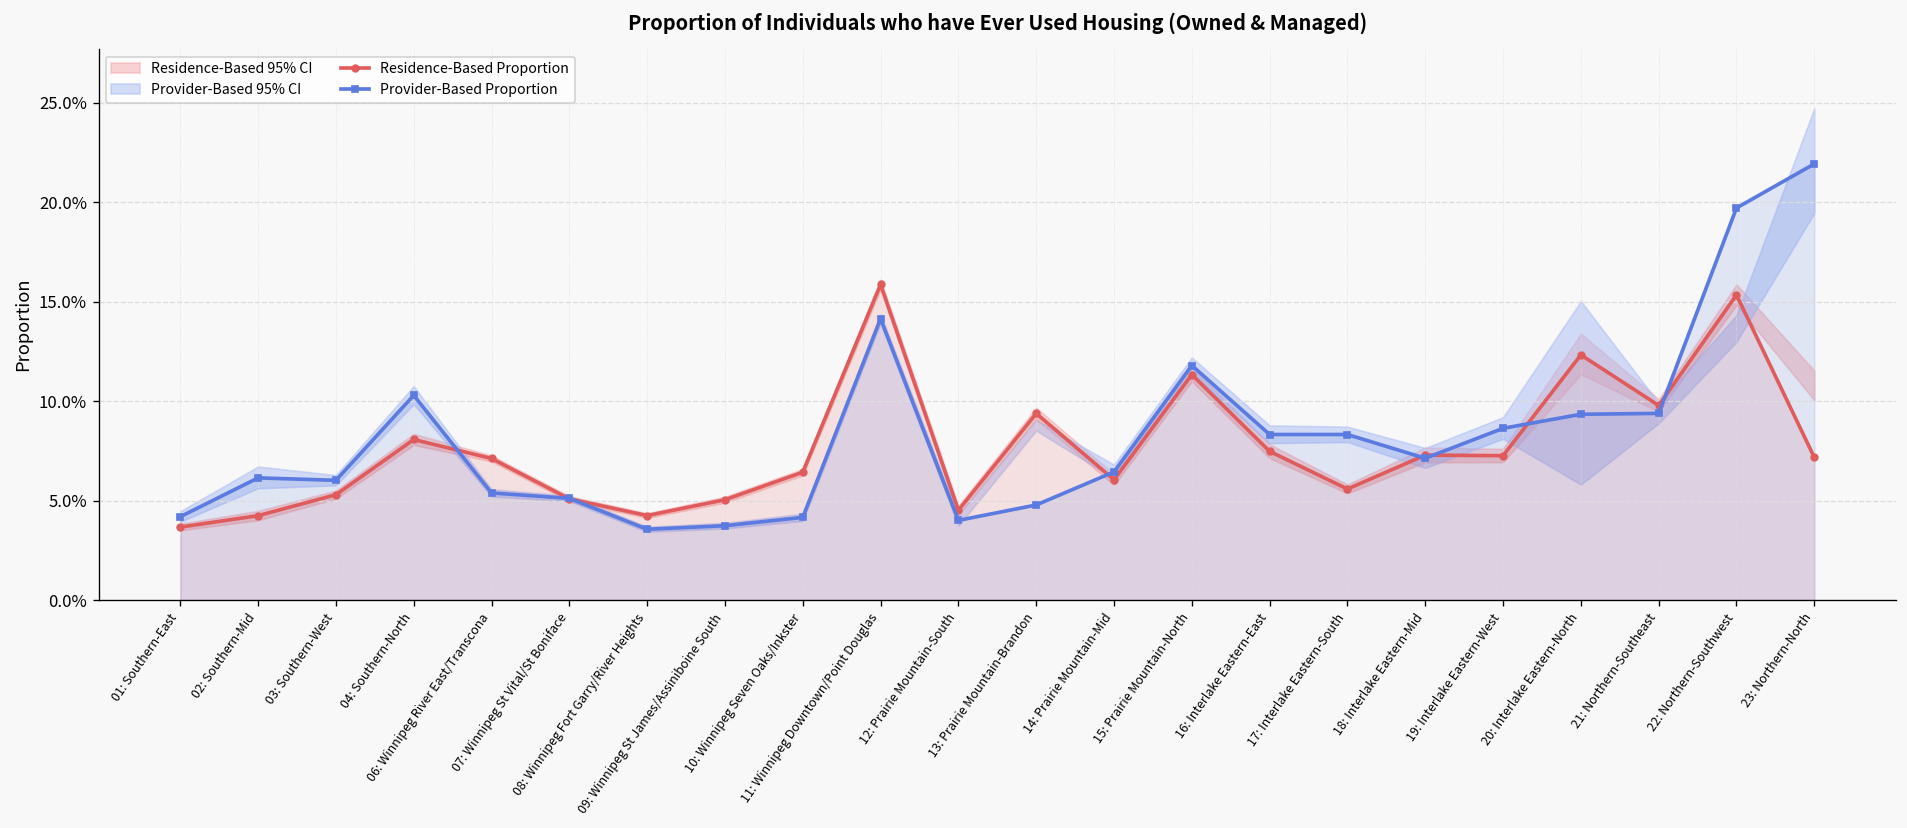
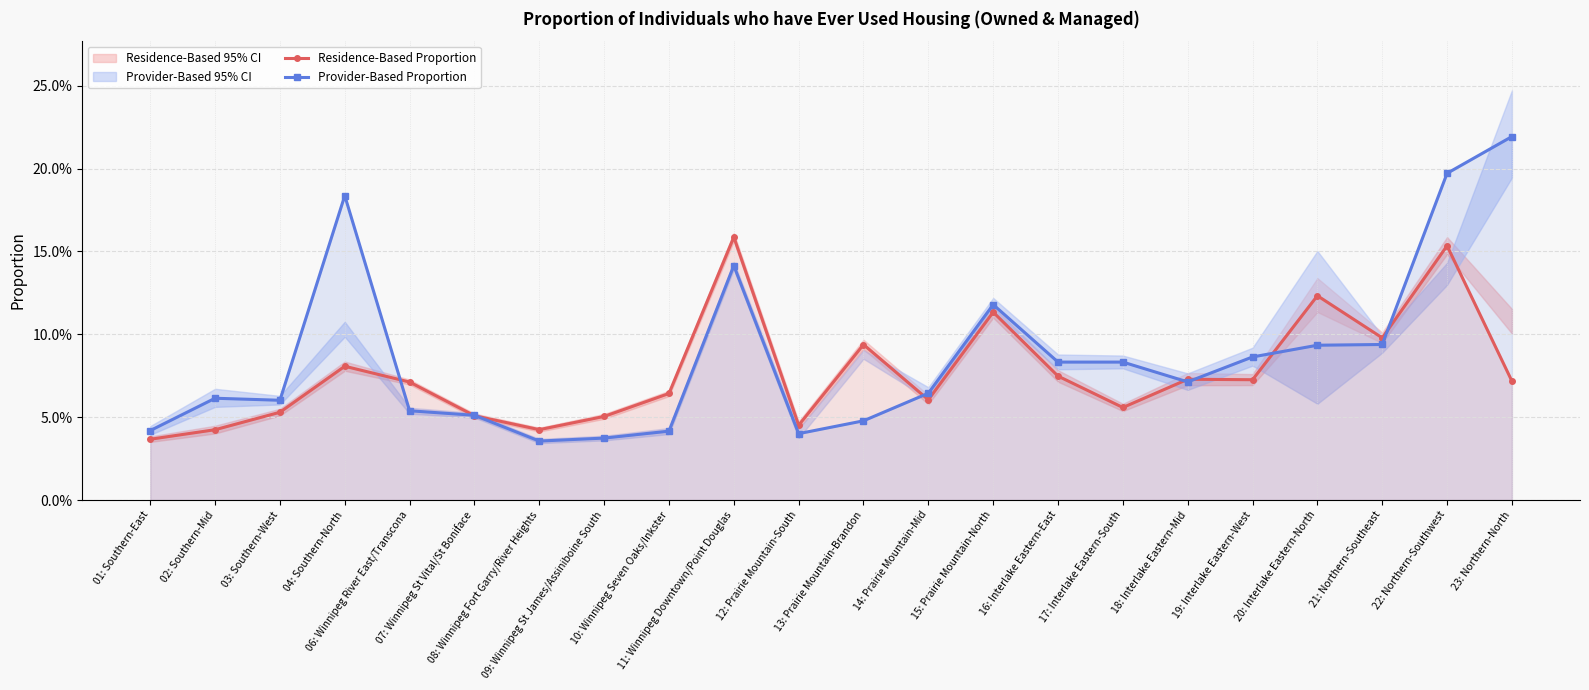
  {
    "Residence-Based Proportion": {
      "01: Southern-East": "3.7%",
      "02: Southern-Mid": "4.2%",
      "03: Southern-West": "5.3%",
      "04: Southern-North": "8.1%",
      "10: Winnipeg Seven Oaks/Inkster": "6.4%",
      "11: Winnipeg Downtown/Point Douglas": "15.9%",
      "12: Prairie Mountain-South": "4.5%",
      "13: Prairie Mountain-Brandon": "9.4%",
      "14: Prairie Mountain-Mid": "6.1%",
      "15: Prairie Mountain-North": "11.3%",
      "16: Interlake Eastern-East": "7.5%",
      "17: Interlake Eastern-South": "5.6%",
      "18: Interlake Eastern-Mid": "7.3%",
      "19: Interlake Eastern-West": "7.3%",
      "20: Interlake Eastern-North": "12.3%",
      "22: Northern-Southwest": "15.3%",
      "23: Northern-North": "7.2%"
    },
    "Provider-Based Proportion": {
      "01: Southern-East": "4.2%",
      "02: Southern-Mid": "6.1%",
      "03: Southern-West": "6.0%",
-     "04: Southern-North": "10.3%",
+     "04: Southern-North": "18.4%",
      "06: Winnipeg River East/Transcona": "5.4%",
      "10: Winnipeg Seven Oaks/Inkster": "4.2%",
      "11: Winnipeg Downtown/Point Douglas": "14.1%",
      "12: Prairie Mountain-South": "4.0%",
      "13: Prairie Mountain-Brandon": "4.8%",
      "16: Interlake Eastern-East": "8.3%",
      "17: Interlake Eastern-South": "8.3%",
      "18: Interlake Eastern-Mid": "7.1%",
      "19: Interlake Eastern-West": "8.6%",
      "20: Interlake Eastern-North": "9.3%",
      "21: Northern-Southeast": "9.4%",
      "22: Northern-Southwest": "19.7%",
      "23: Northern-North": "21.9%"
    }
  }
